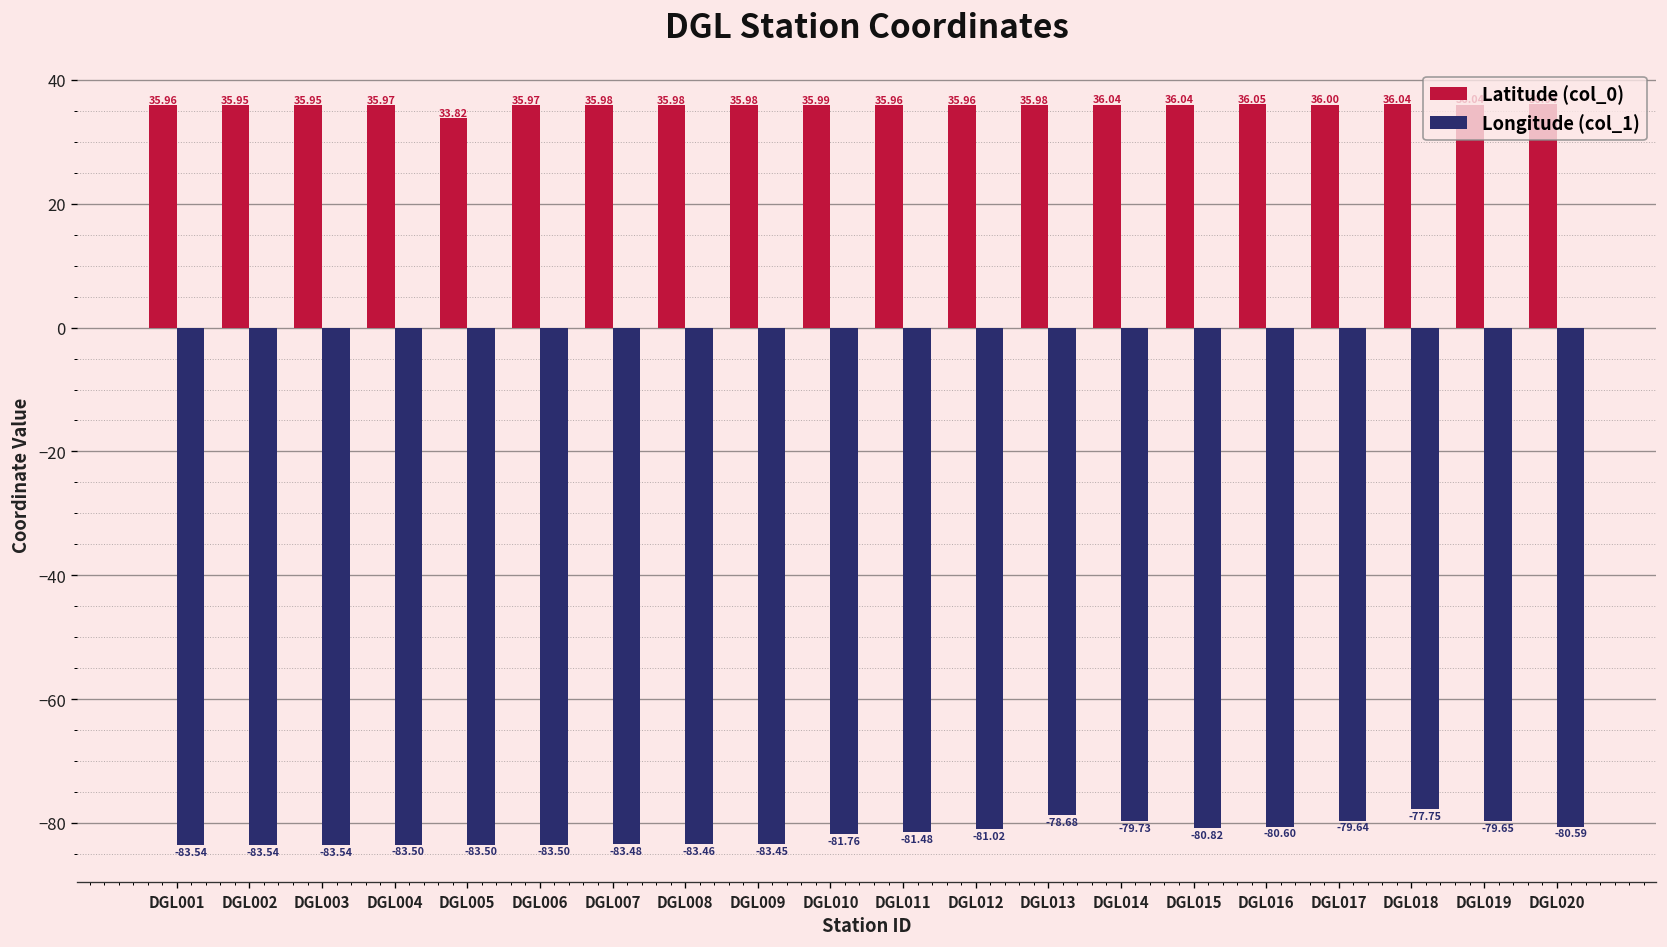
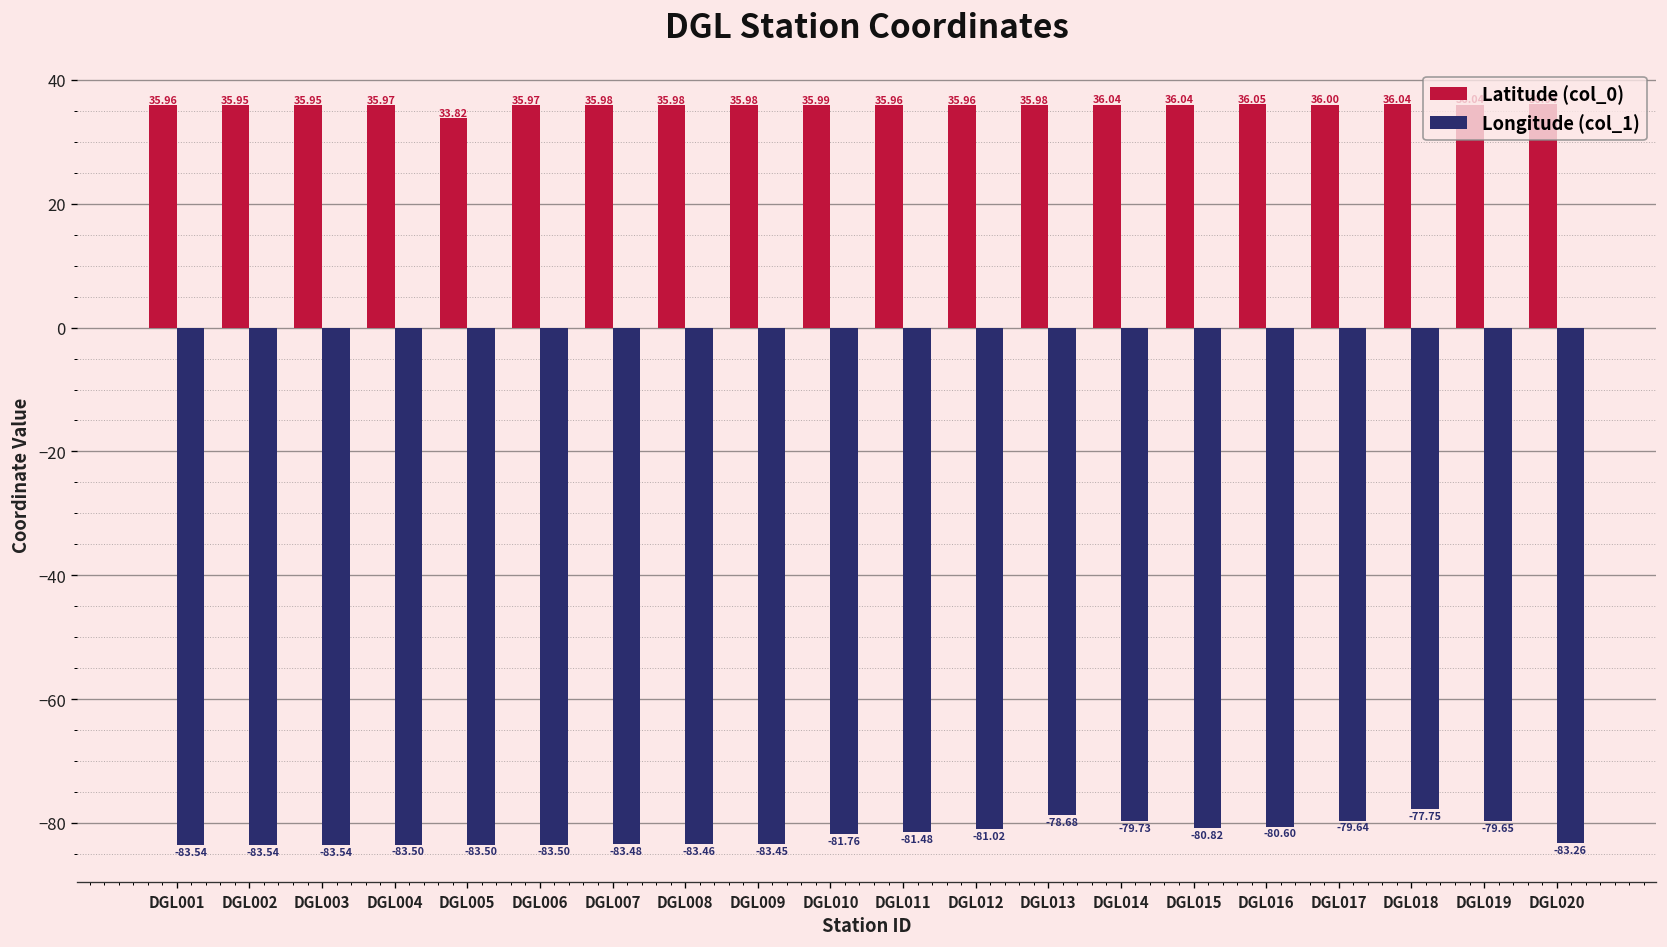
  {
    "Latitude (col_0)": {
      "DGL001": 35.96,
      "DGL002": 35.95,
      "DGL003": 35.95,
      "DGL004": 35.97,
      "DGL005": 33.82,
      "DGL006": 35.97,
      "DGL007": 35.98,
      "DGL008": 35.98,
      "DGL009": 35.98,
      "DGL010": 35.99,
      "DGL011": 35.96,
      "DGL012": 35.96,
      "DGL013": 35.98,
      "DGL014": 36.04,
      "DGL015": 36.04,
      "DGL016": 36.05,
      "DGL017": 36.00,
      "DGL018": 36.04
    },
    "Longitude (col_1)": {
      "DGL001": -83.54,
      "DGL002": -83.54,
      "DGL003": -83.54,
      "DGL004": -83.50,
      "DGL005": -83.50,
      "DGL006": -83.50,
      "DGL007": -83.48,
      "DGL008": -83.46,
      "DGL009": -83.45,
      "DGL010": -81.76,
      "DGL011": -81.48,
      "DGL012": -81.02,
      "DGL013": -78.68,
      "DGL014": -79.73,
      "DGL015": -80.82,
      "DGL016": -80.60,
      "DGL017": -79.64,
      "DGL018": -77.75,
      "DGL019": -79.65,
-     "DGL020": -80.59
+     "DGL020": -83.26
    }
  }
